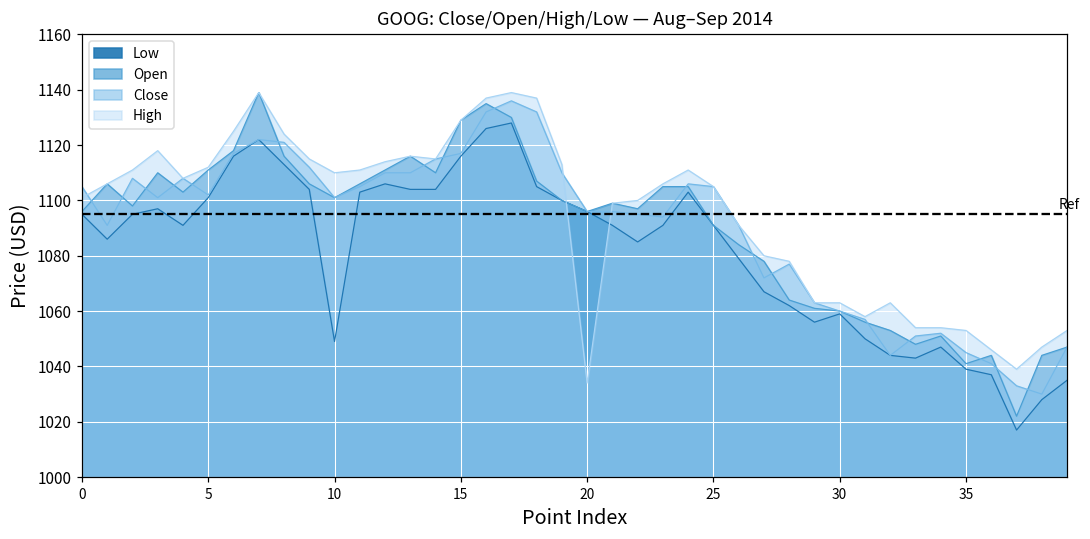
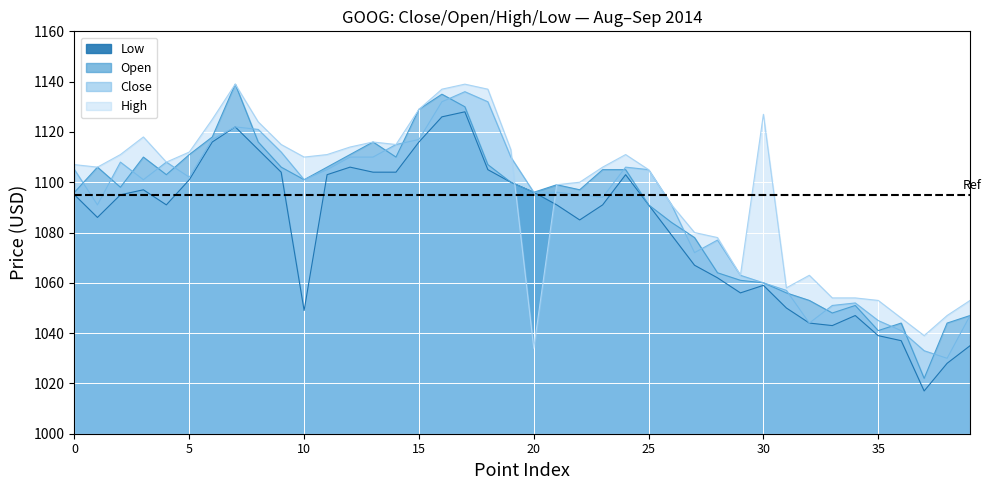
  {
    "Low": {
      "10": 1049,
      "35": 1039
    },
    "High": {
-     "0": 1101,
+     "0": 1107,
      "5": 1112,
      "10": 1110,
      "20": 1034,
-     "30": 1063,
+     "30": 1127,
      "35": 1053
    }
  }
